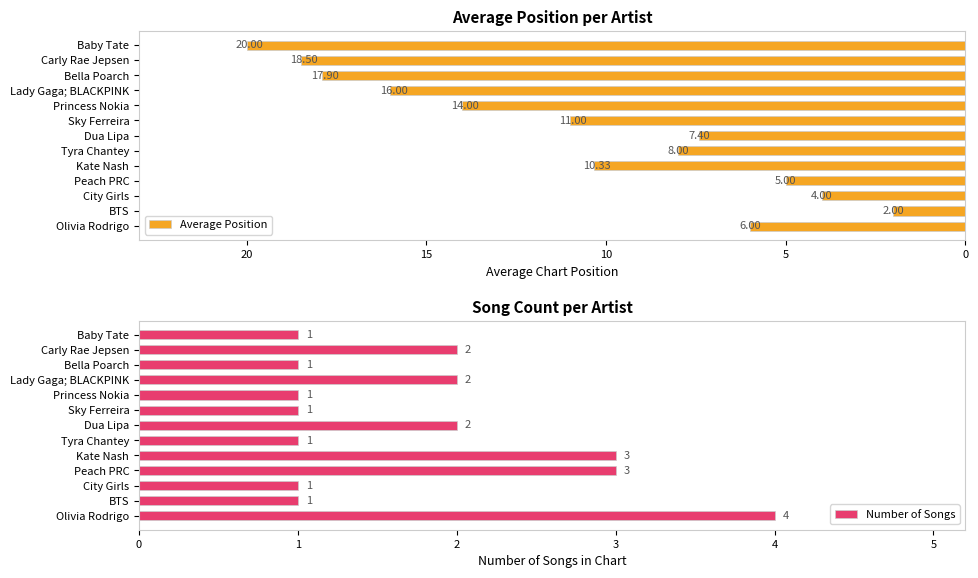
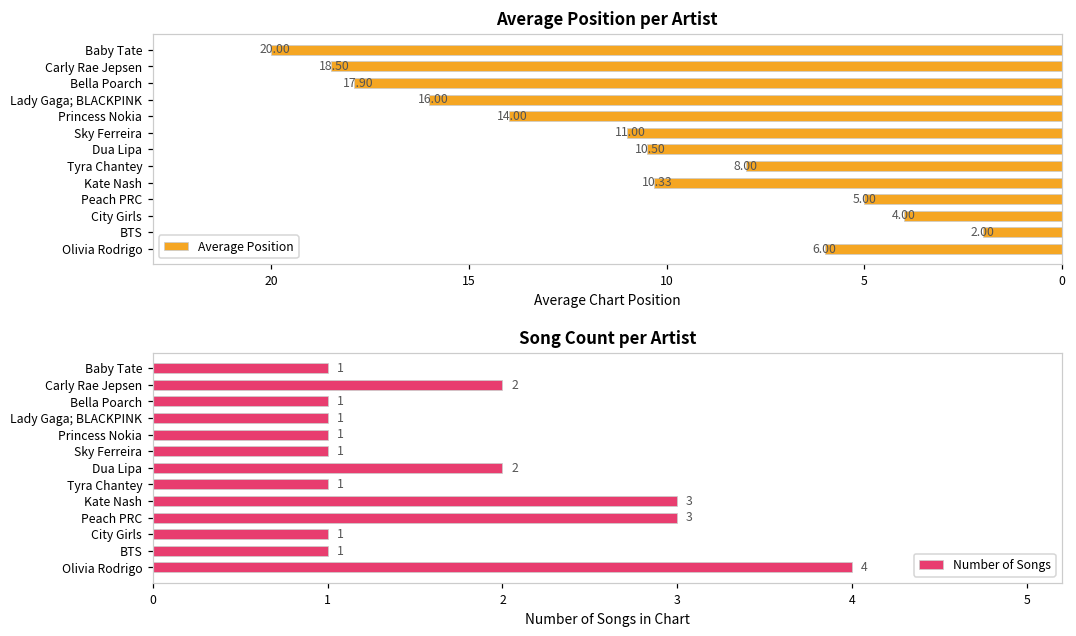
  {
    "Average Position per Artist": {
      "Baby Tate": 20.00,
      "Carly Rae Jepsen": 18.50,
      "Bella Poarch": 17.90,
      "Lady Gaga; BLACKPINK": 16.00,
      "Princess Nokia": 14.00,
      "Sky Ferreira": 11.00,
-     "Dua Lipa": 7.40,
+     "Dua Lipa": 10.50,
      "Tyra Chantey": 8.00,
      "Kate Nash": 10.33,
      "Peach PRC": 5.00,
      "City Girls": 4.00,
      "BTS": 2.00,
      "Olivia Rodrigo": 6.00
    },
    "Song Count per Artist": {
      "Baby Tate": 1,
      "Carly Rae Jepsen": 2,
      "Bella Poarch": 1,
-     "Lady Gaga; BLACKPINK": 2,
+     "Lady Gaga; BLACKPINK": 1,
      "Princess Nokia": 1,
      "Sky Ferreira": 1,
      "Dua Lipa": 2,
      "Tyra Chantey": 1,
      "Kate Nash": 3,
      "Peach PRC": 3,
      "City Girls": 1,
      "BTS": 1,
      "Olivia Rodrigo": 4
    }
  }
